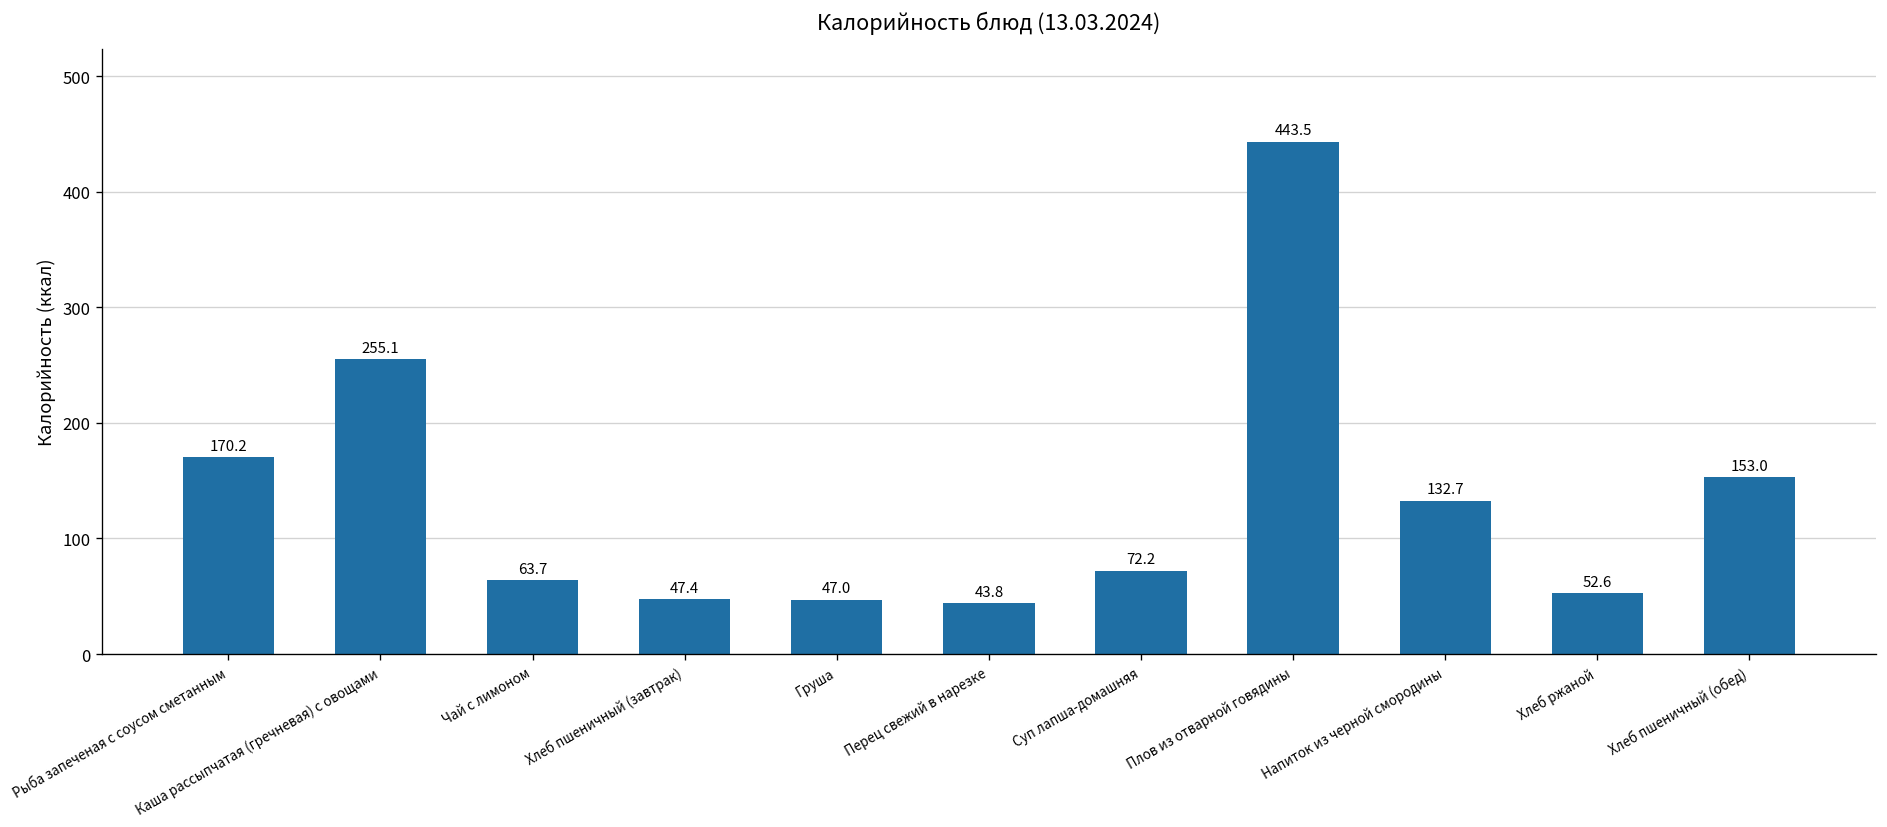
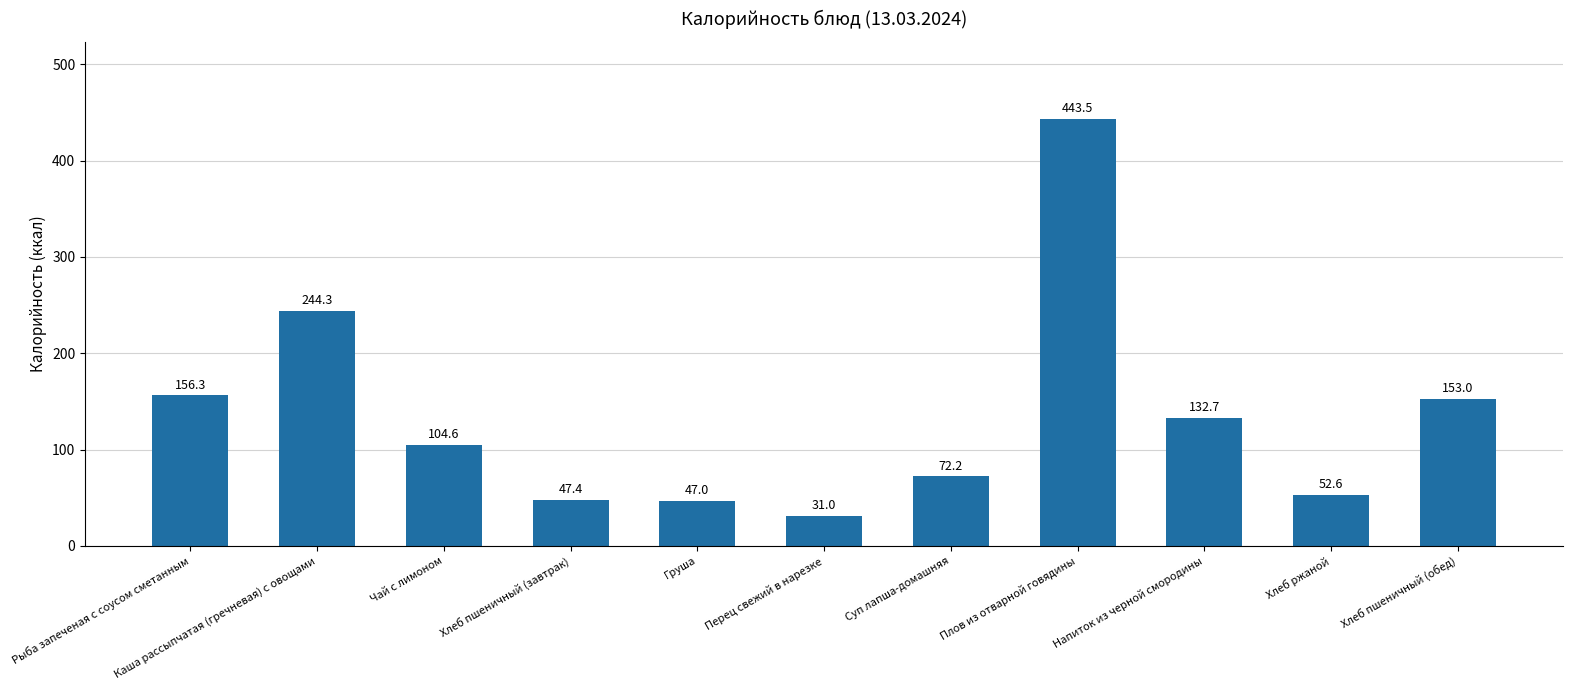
  {
-   "Рыба запеченая с соусом сметанным": 170.2,
-   "Каша рассыпчатая (гречневая) с овощами": 255.1,
-   "Чай с лимоном": 63.7,
+   "Рыба запеченая с соусом сметанным": 156.3,
+   "Каша рассыпчатая (гречневая) с овощами": 244.3,
+   "Чай с лимоном": 104.6,
    "Хлеб пшеничный (завтрак)": 47.4,
    "Груша": 47.0,
-   "Перец свежий в нарезке": 43.8,
+   "Перец свежий в нарезке": 31.0,
    "Суп лапша-домашняя": 72.2,
    "Плов из отварной говядины": 443.5,
    "Напиток из черной смородины": 132.7,
    "Хлеб ржаной": 52.6,
    "Хлеб пшеничный (обед)": 153.0
  }
